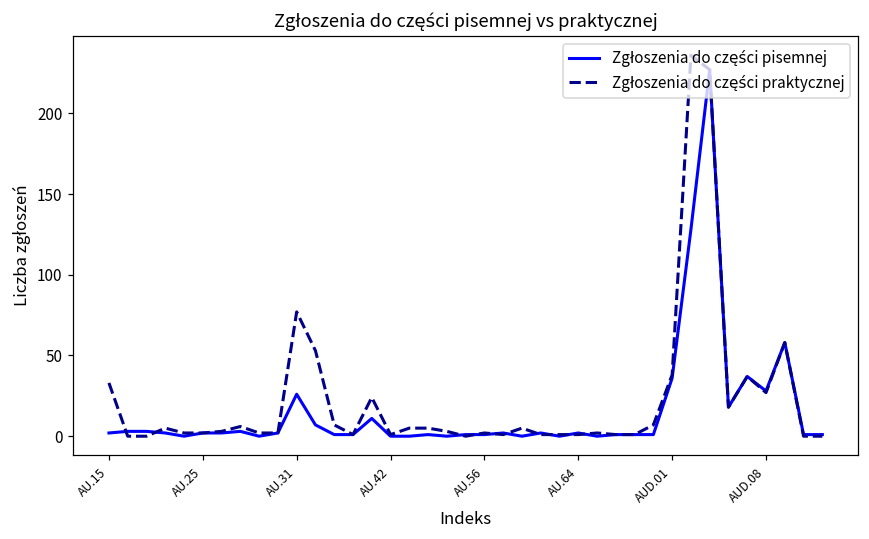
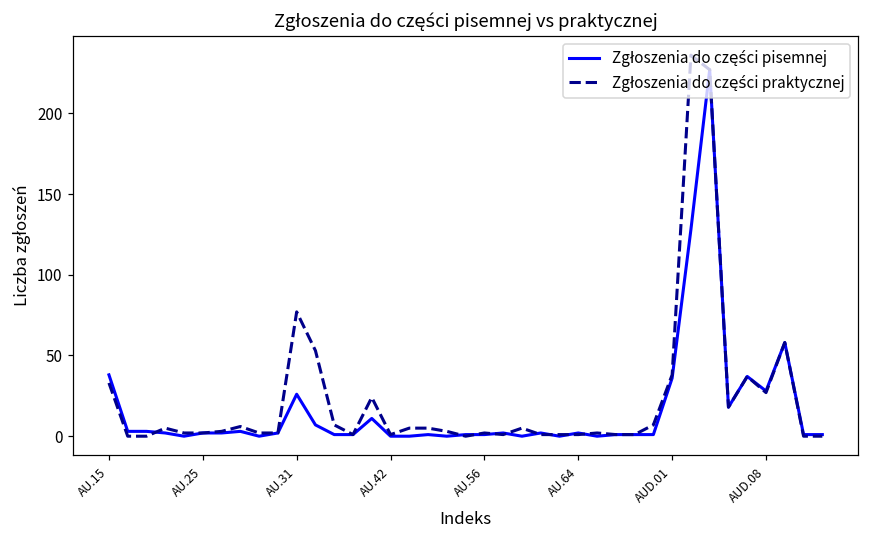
  {
    "Zgłoszenia do części pisemnej": {
-     "AU.15": 2,
+     "AU.15": 38,
      "AU.31": 26,
      "AUD.01": 36
    },
    "Zgłoszenia do części praktycznej": {
      "AU.15": 33,
      "AU.31": 77,
      "AUD.01": 38
    }
  }
